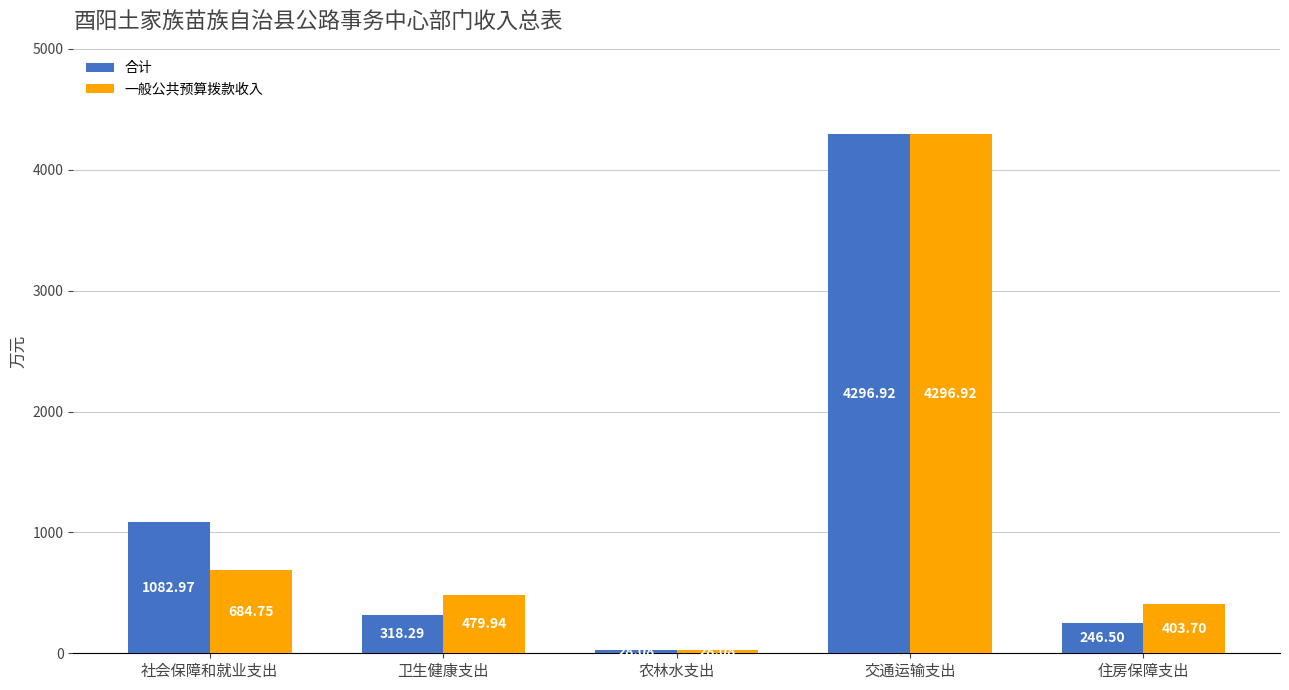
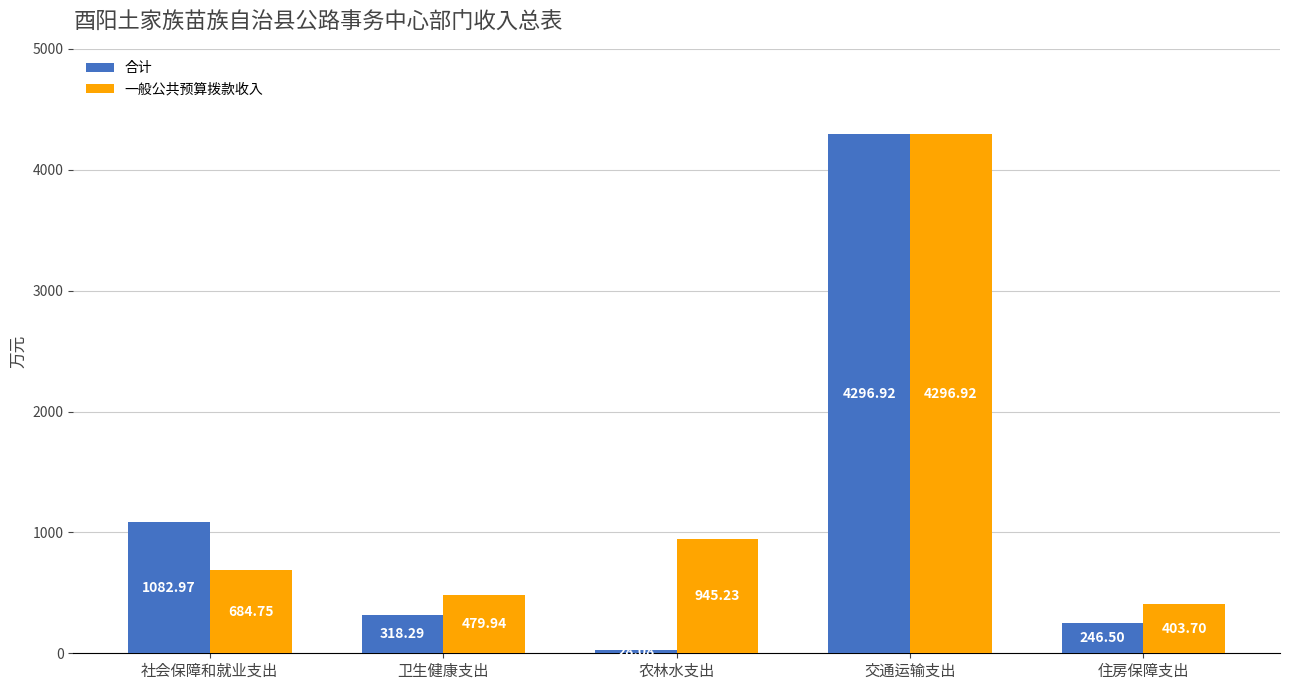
  {
    "合计": {
      "社会保障和就业支出": 1082.97,
      "卫生健康支出": 318.29,
      "交通运输支出": 4296.92,
      "住房保障支出": 246.50
    },
    "一般公共预算拨款收入": {
-     "农林水支出": 30
+     "农林水支出": 950
    }
  }
